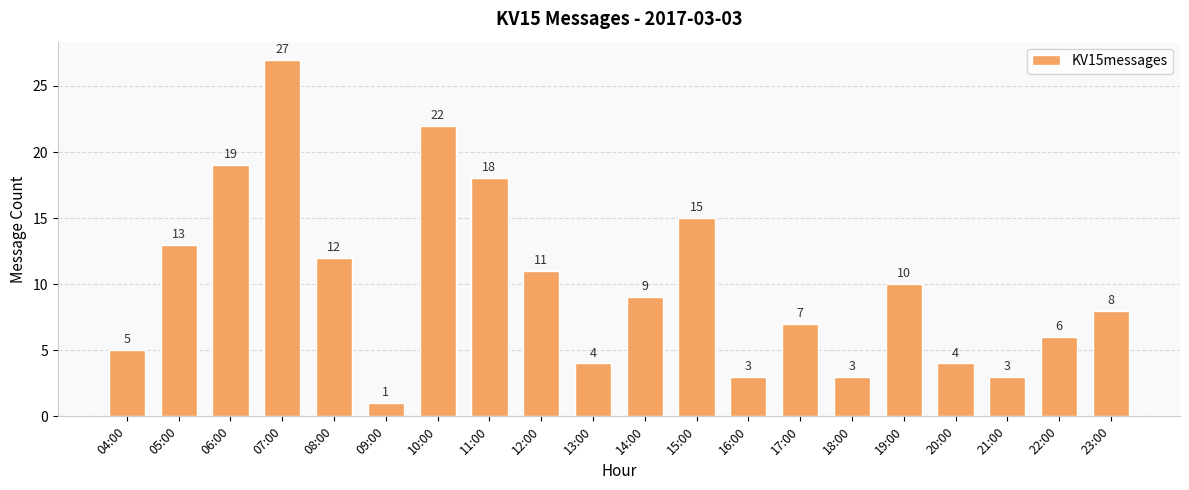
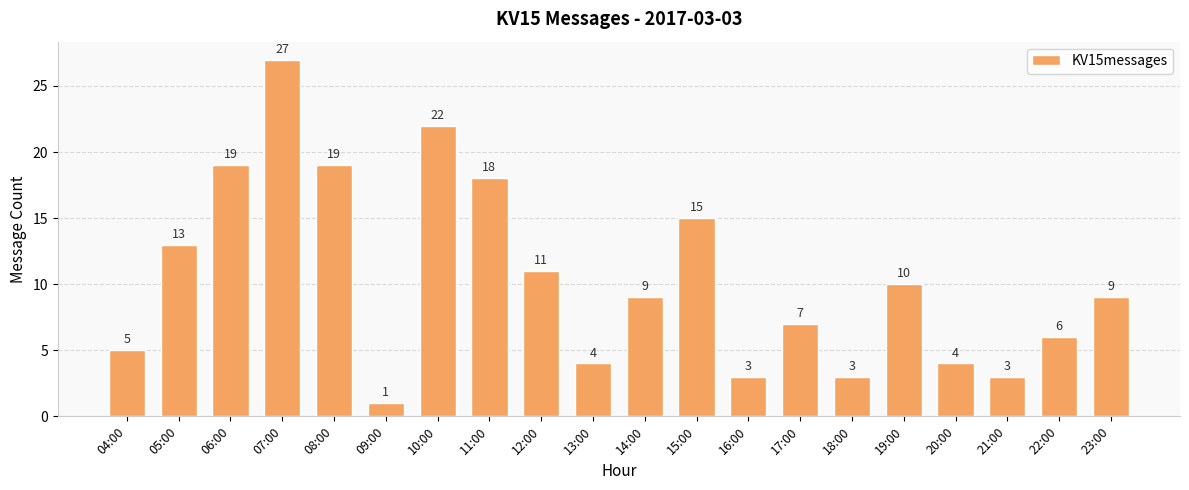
  {
    "04:00": 5,
    "05:00": 13,
    "06:00": 19,
    "07:00": 27,
-   "08:00": 12,
+   "08:00": 19,
    "09:00": 1,
    "10:00": 22,
    "11:00": 18,
    "12:00": 11,
    "13:00": 4,
    "14:00": 9,
    "15:00": 15,
    "16:00": 3,
    "17:00": 7,
    "18:00": 3,
    "19:00": 10,
    "20:00": 4,
    "21:00": 3,
    "22:00": 6,
-   "23:00": 8
+   "23:00": 9
  }
